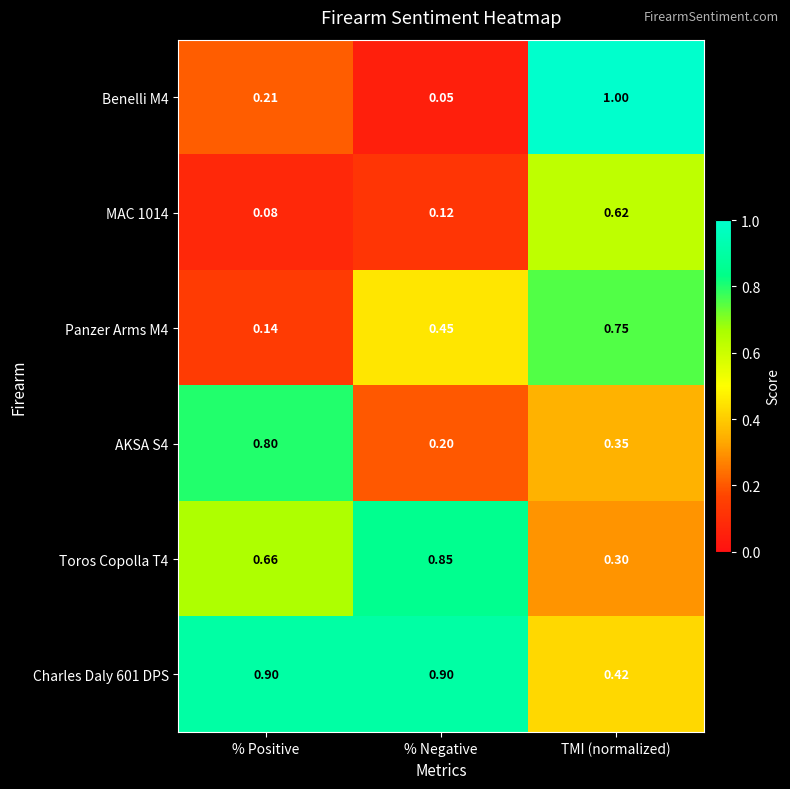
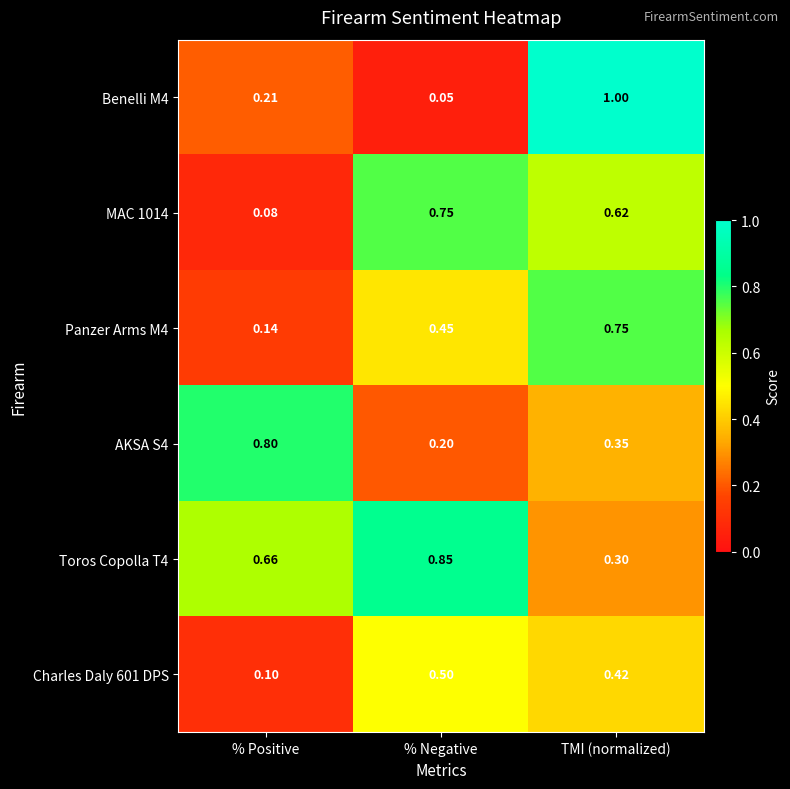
  {
    "Benelli M4": {
      "% Positive": 0.21,
      "% Negative": 0.05,
      "TMI (normalized)": 1.00
    },
    "MAC 1014": {
      "% Positive": 0.08,
-     "% Negative": 0.12,
+     "% Negative": 0.75,
      "TMI (normalized)": 0.62
    },
    "Panzer Arms M4": {
      "% Positive": 0.14,
      "% Negative": 0.45,
      "TMI (normalized)": 0.75
    },
    "AKSA S4": {
      "% Positive": 0.80,
      "% Negative": 0.20,
      "TMI (normalized)": 0.35
    },
    "Toros Copolla T4": {
      "% Positive": 0.66,
      "% Negative": 0.85,
      "TMI (normalized)": 0.30
    },
    "Charles Daly 601 DPS": {
-     "% Positive": 0.90,
-     "% Negative": 0.90,
+     "% Positive": 0.10,
+     "% Negative": 0.50,
      "TMI (normalized)": 0.42
    }
  }
